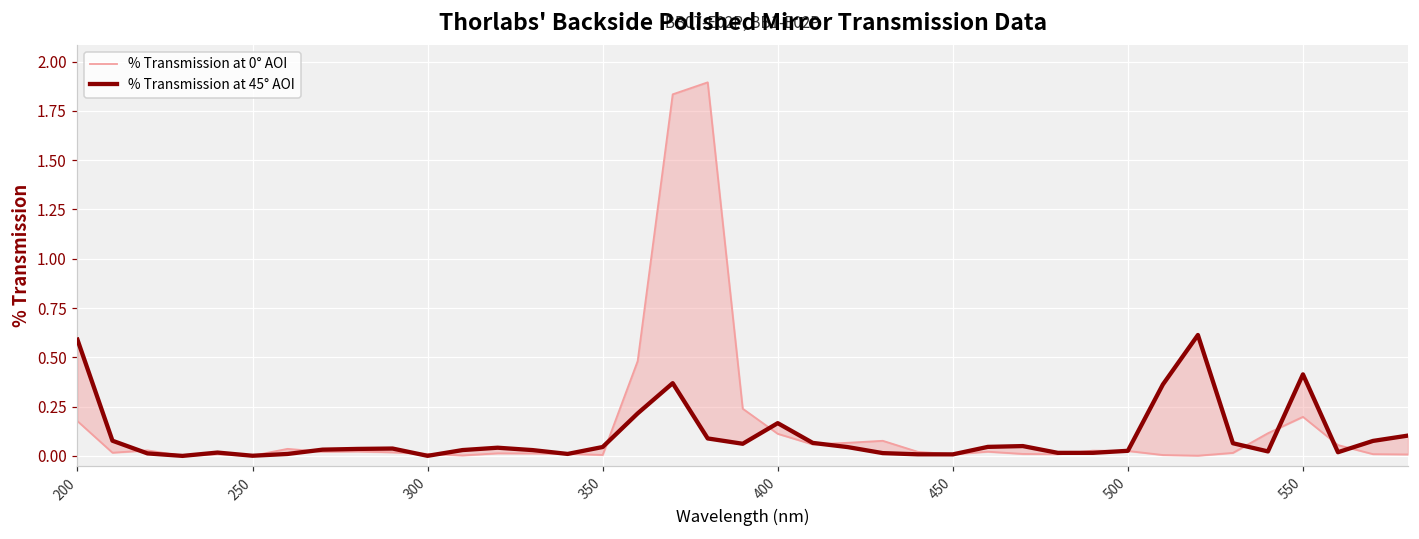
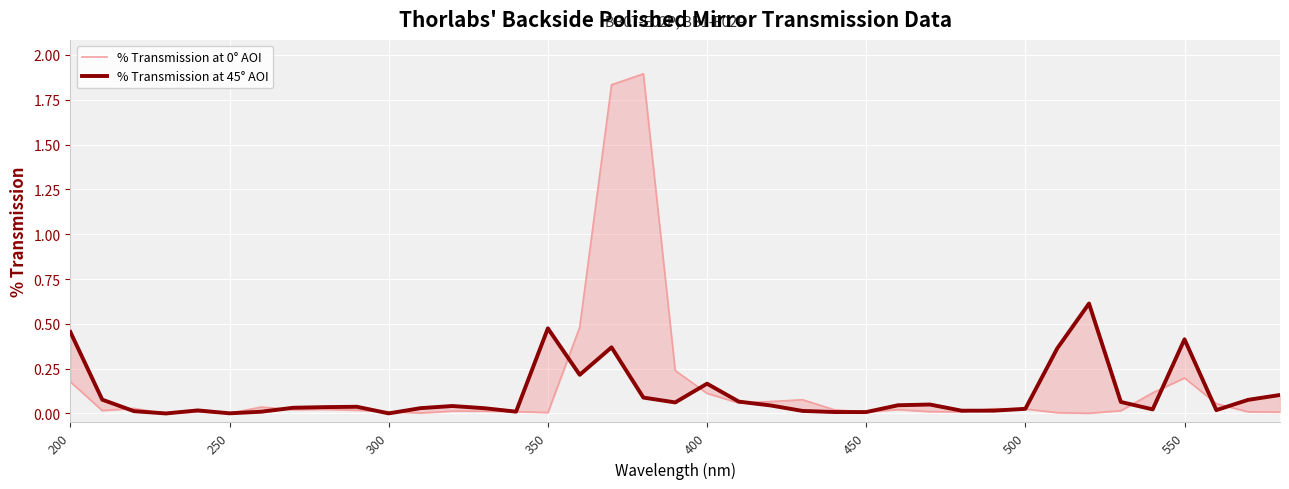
  {
    "% Transmission at 45° AOI": {
-     "200": 0.59,
-     "350": 0.05
+     "200": 0.45,
+     "350": 0.48
    }
  }
